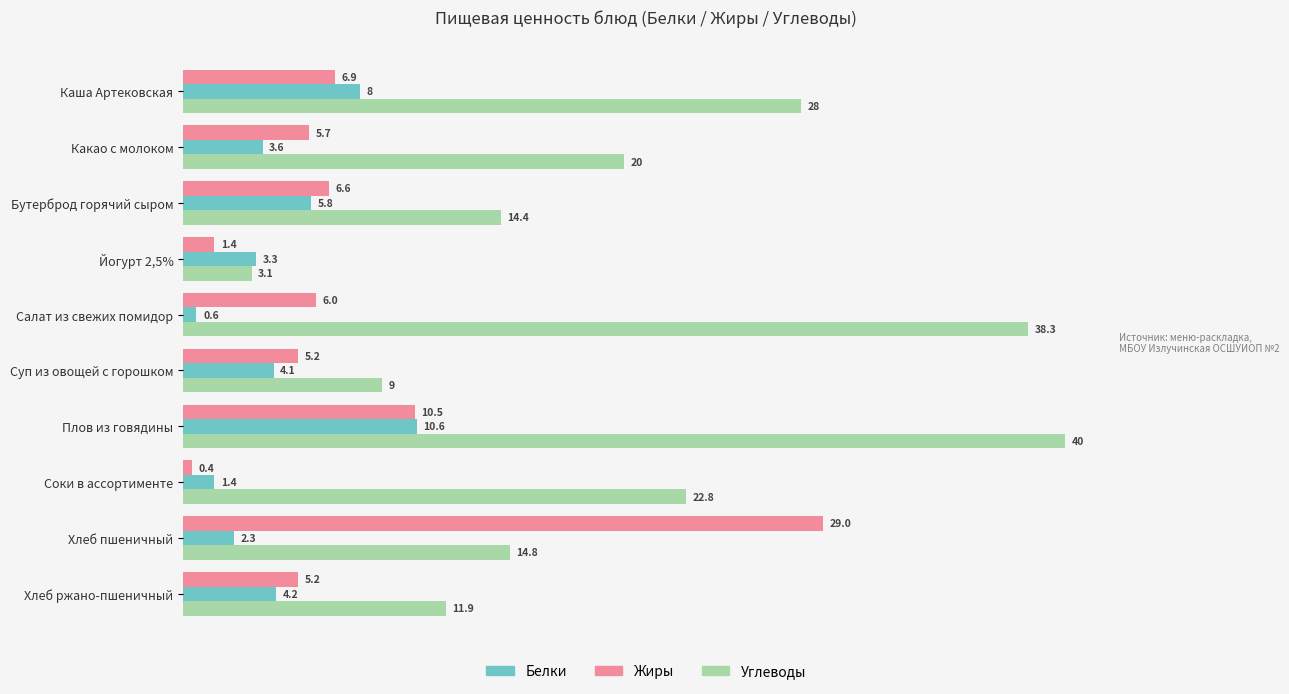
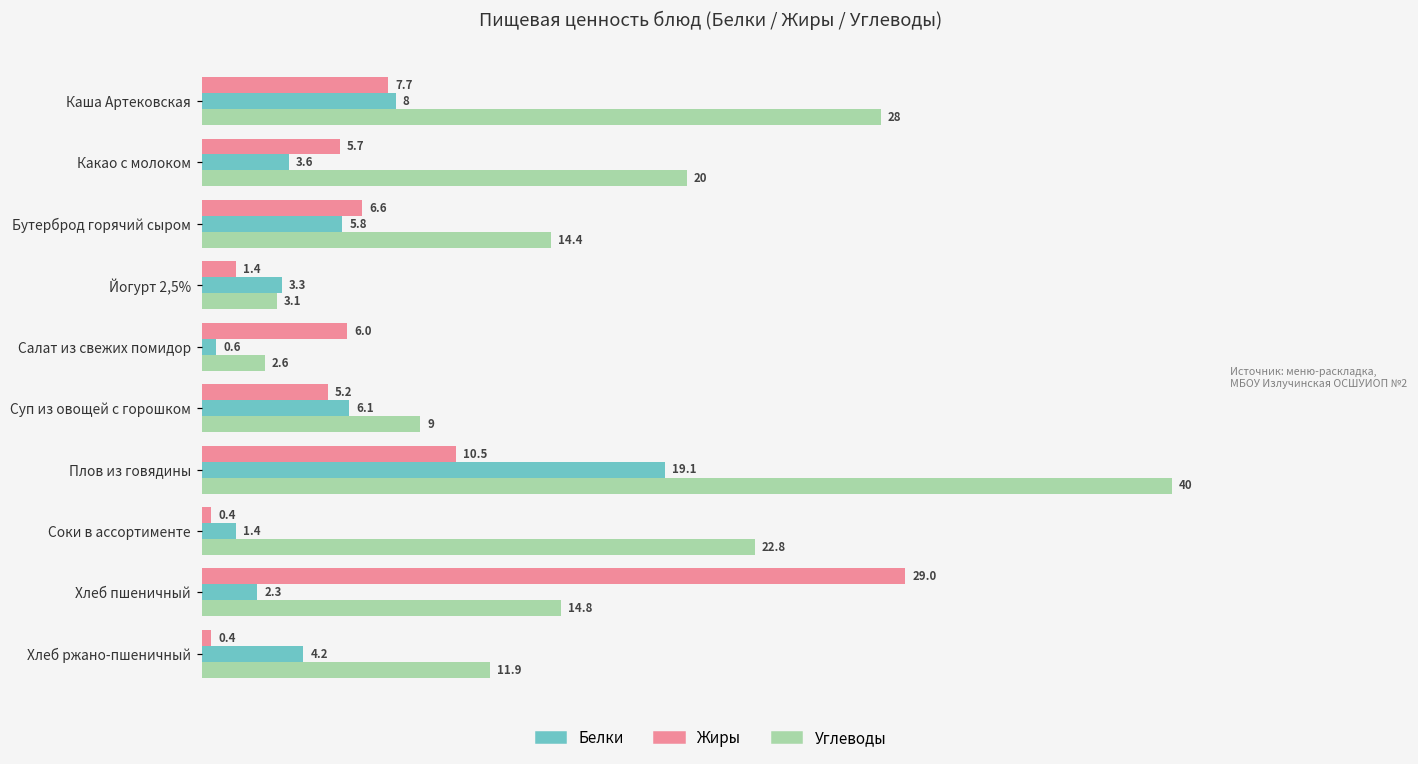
  {
    "Углеводы": {
      "Каша Артековская": 28,
      "Какао с молоком": 20,
      "Бутерброд горячий сыром": 14.4,
      "Йогурт 2,5%": 3.1,
-     "Салат из свежих помидор": 38.3,
+     "Салат из свежих помидор": 2.6,
      "Суп из овощей с горошком": 9,
      "Плов из говядины": 40,
      "Соки в ассортименте": 22.8,
      "Хлеб пшеничный": 14.8,
      "Хлеб ржано-пшеничный": 11.9
    },
    "Белки": {
      "Каша Артековская": 8,
      "Какао с молоком": 3.6,
      "Бутерброд горячий сыром": 5.8,
      "Йогурт 2,5%": 3.3,
      "Салат из свежих помидор": 0.6,
-     "Суп из овощей с горошком": 4.1,
-     "Плов из говядины": 10.6,
+     "Суп из овощей с горошком": 6.1,
+     "Плов из говядины": 19.1,
      "Соки в ассортименте": 1.4,
      "Хлеб пшеничный": 2.3,
      "Хлеб ржано-пшеничный": 4.2
    },
    "Жиры": {
-     "Каша Артековская": 6.9,
+     "Каша Артековская": 7.7,
      "Какао с молоком": 5.7,
      "Бутерброд горячий сыром": 6.6,
      "Йогурт 2,5%": 1.4,
      "Салат из свежих помидор": 6.0,
      "Суп из овощей с горошком": 5.2,
      "Плов из говядины": 10.5,
      "Соки в ассортименте": 0.4,
      "Хлеб пшеничный": 29.0,
-     "Хлеб ржано-пшеничный": 5.2
+     "Хлеб ржано-пшеничный": 0.4
    }
  }
